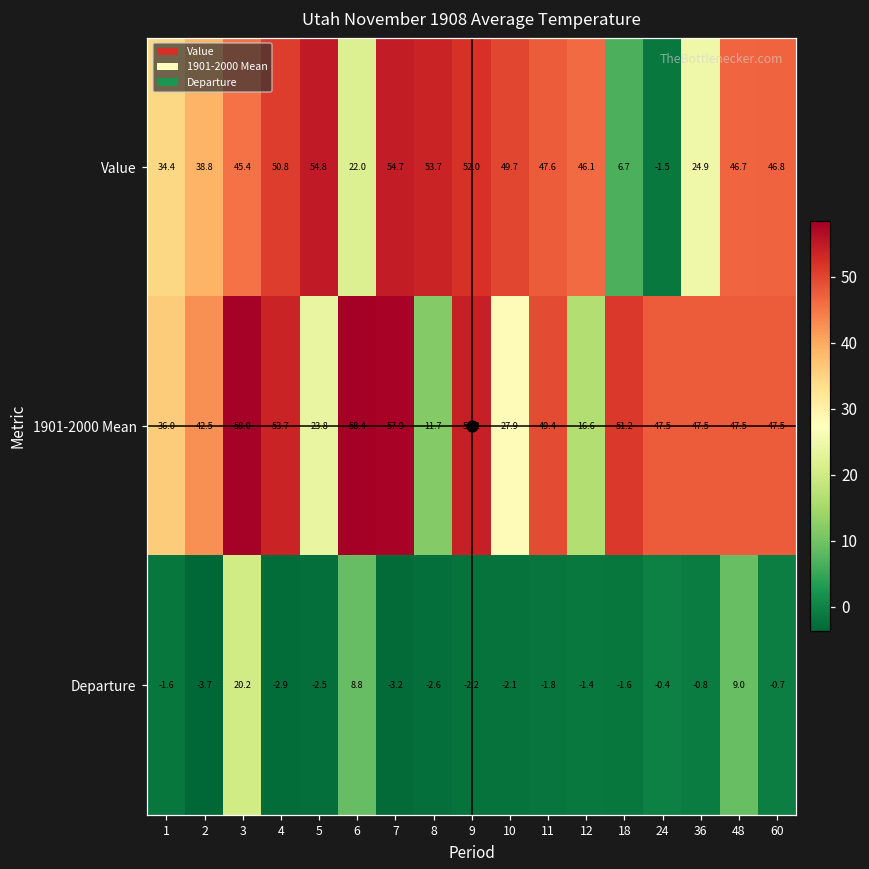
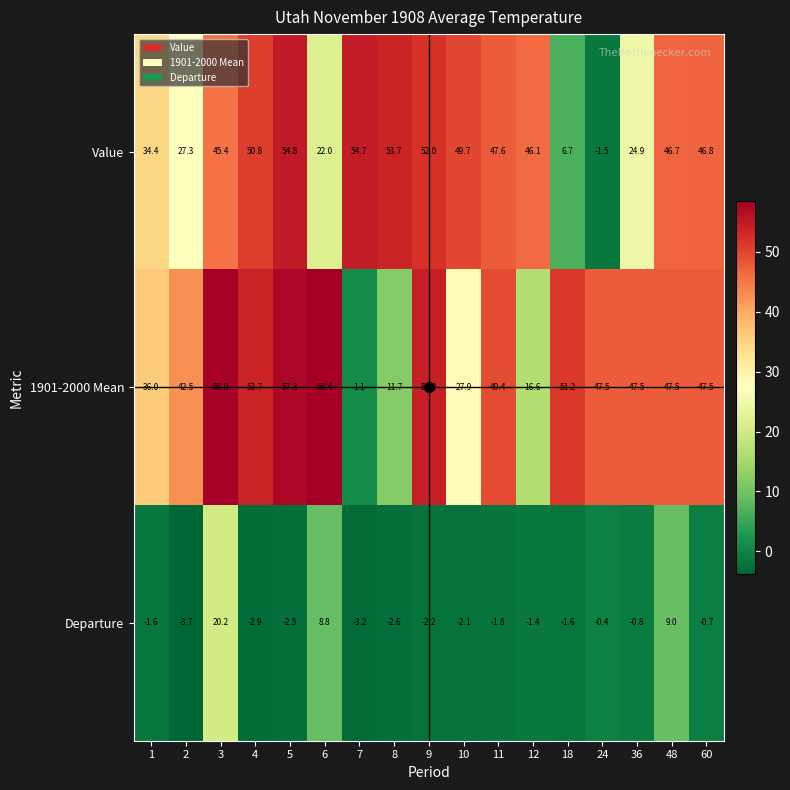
  {
    "Value": {
      "1": 34.4,
-     "2": 38.8,
+     "2": 27.3,
      "3": 45.4,
      "4": 50.8,
      "5": 54.8,
      "6": 22.0,
      "7": 54.7,
      "8": 53.7,
      "9": 52.0,
      "10": 49.7,
      "11": 47.6,
      "12": 46.1,
      "18": 6.7,
      "24": -1.5,
      "36": 24.9,
      "60": 46.8
    },
    "1901-2000 Mean": {
      "1": 36.0,
      "2": 42.5,
      "3": 58.0,
      "4": 53.7,
-     "5": 23.8,
+     "5": 57.3,
      "6": 58.4,
-     "7": 57.9,
+     "7": 1.1,
      "8": 11.7,
      "10": 27.9,
      "11": 49.4,
      "12": 16.6,
      "18": 51.2,
      "24": 47.5,
      "36": 47.5,
      "48": 47.5,
      "60": 47.5
    },
    "Departure": {
      "1": -1.6,
      "2": -3.7,
      "3": 20.2,
      "4": -2.9,
      "5": -2.5,
      "6": 8.8,
      "7": -3.2,
      "8": -2.6,
      "9": -2.2,
      "10": -2.1,
      "11": -1.8,
      "12": -1.4,
      "18": -1.6,
      "24": -0.4,
      "36": -0.8,
      "48": 9.0,
      "60": -0.7
    }
  }
